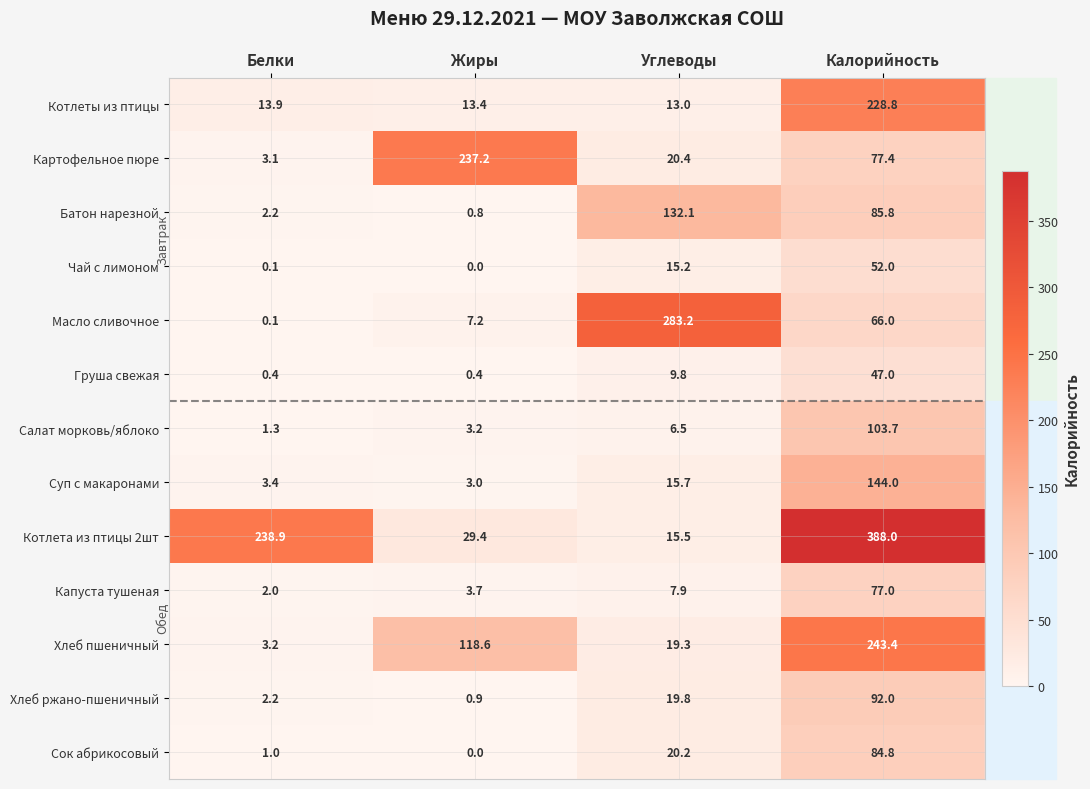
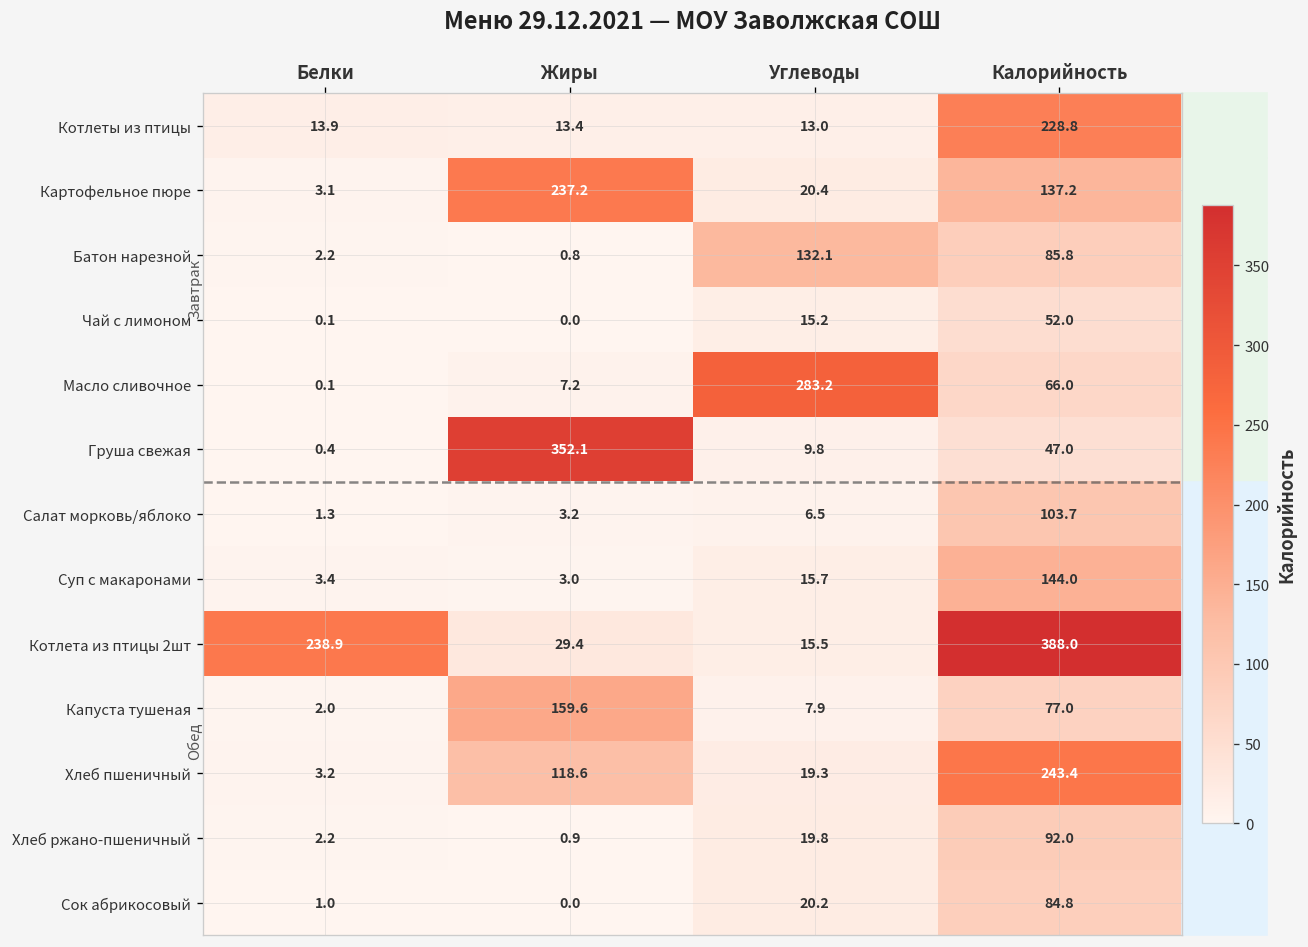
  {
    "Котлеты из птицы": {
      "Белки": 13.9,
      "Жиры": 13.4,
      "Углеводы": 13.0,
      "Калорийность": 228.8
    },
    "Картофельное пюре": {
      "Белки": 3.1,
      "Жиры": 237.2,
      "Углеводы": 20.4,
-     "Калорийность": 77.4
+     "Калорийность": 137.2
    },
    "Батон нарезной": {
      "Белки": 2.2,
      "Жиры": 0.8,
      "Углеводы": 132.1,
      "Калорийность": 85.8
    },
    "Чай с лимоном": {
      "Белки": 0.1,
      "Жиры": 0.0,
      "Углеводы": 15.2,
      "Калорийность": 52.0
    },
    "Масло сливочное": {
      "Белки": 0.1,
      "Жиры": 7.2,
      "Углеводы": 283.2,
      "Калорийность": 66.0
    },
    "Груша свежая": {
      "Белки": 0.4,
-     "Жиры": 0.4,
+     "Жиры": 352.1,
      "Углеводы": 9.8,
      "Калорийность": 47.0
    },
    "Салат морковь/яблоко": {
      "Белки": 1.3,
      "Жиры": 3.2,
      "Углеводы": 6.5,
      "Калорийность": 103.7
    },
    "Суп с макаронами": {
      "Белки": 3.4,
      "Жиры": 3.0,
      "Углеводы": 15.7,
      "Калорийность": 144.0
    },
    "Котлета из птицы 2шт": {
      "Белки": 238.9,
      "Жиры": 29.4,
      "Углеводы": 15.5,
      "Калорийность": 388.0
    },
    "Капуста тушеная": {
      "Белки": 2.0,
-     "Жиры": 3.7,
+     "Жиры": 159.6,
      "Углеводы": 7.9,
      "Калорийность": 77.0
    },
    "Хлеб пшеничный": {
      "Белки": 3.2,
      "Жиры": 118.6,
      "Углеводы": 19.3,
      "Калорийность": 243.4
    },
    "Хлеб ржано-пшеничный": {
      "Белки": 2.2,
      "Жиры": 0.9,
      "Углеводы": 19.8,
      "Калорийность": 92.0
    },
    "Сок абрикосовый": {
      "Белки": 1.0,
      "Жиры": 0.0,
      "Углеводы": 20.2,
      "Калорийность": 84.8
    }
  }
